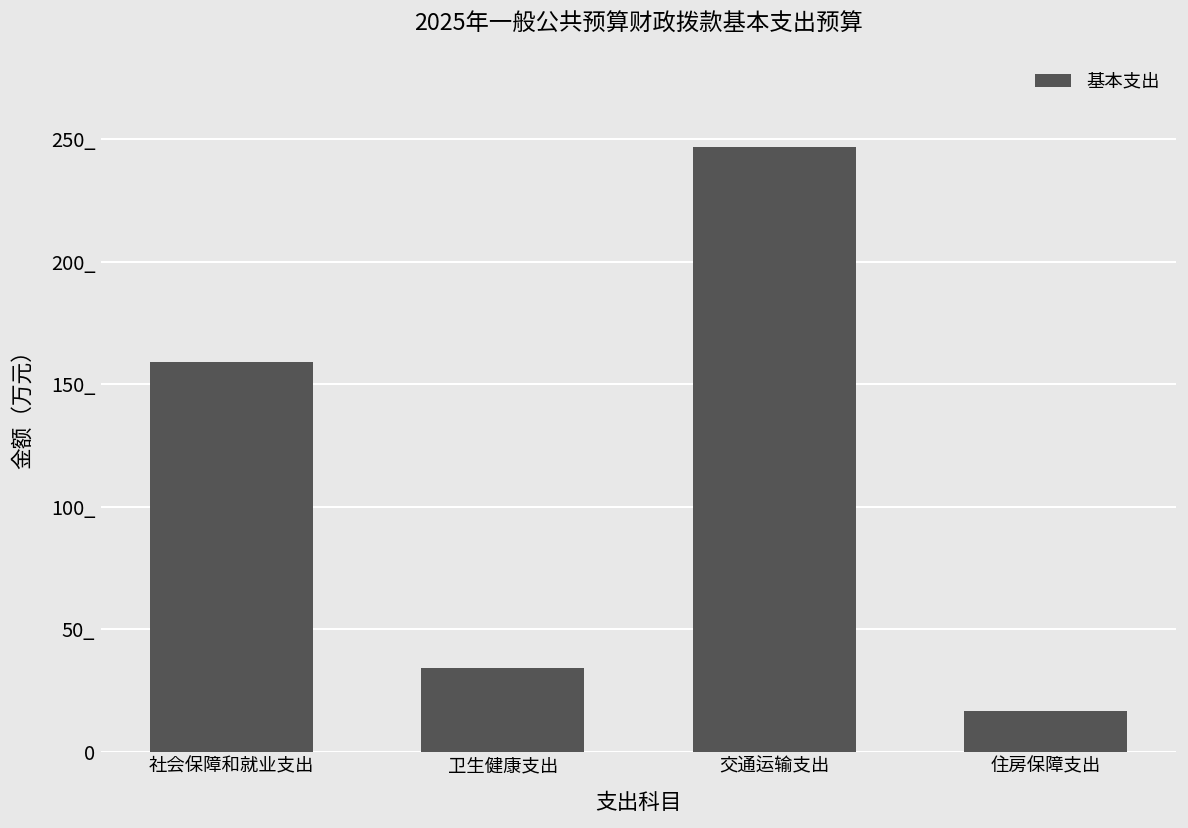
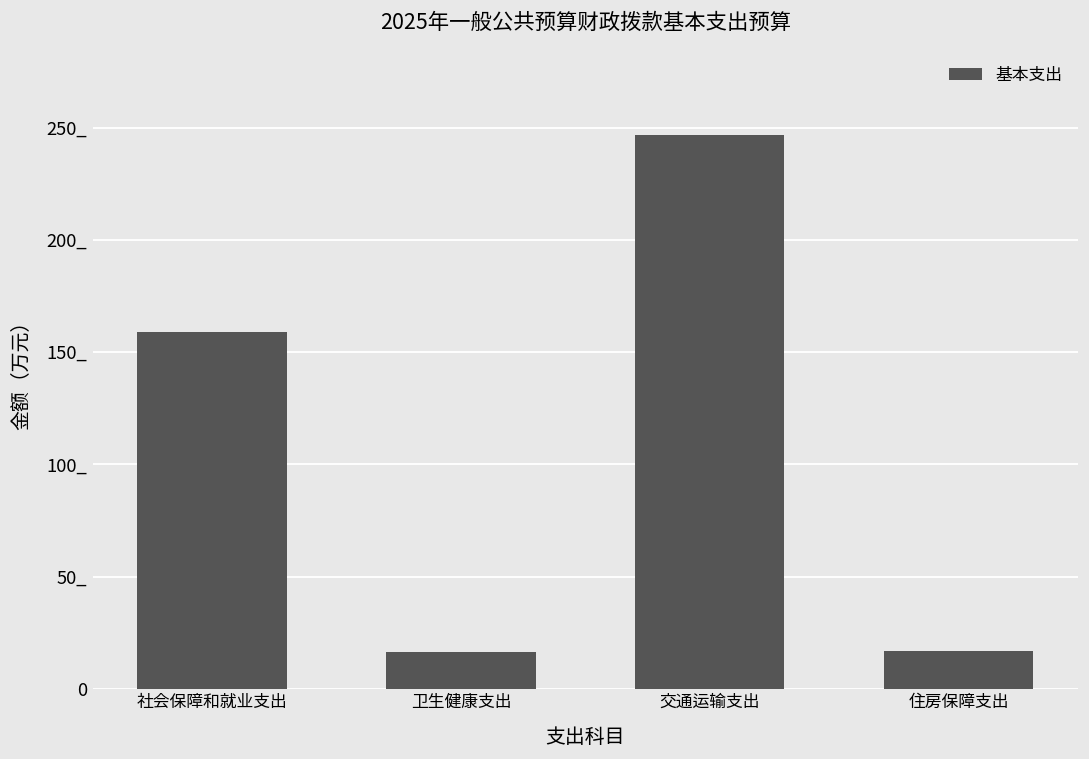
  {
    "社会保障和就业支出": "159_",
-   "卫生健康支出": "34_",
+   "卫生健康支出": "17_",
    "交通运输支出": "247_",
    "住房保障支出": "17_"
  }
